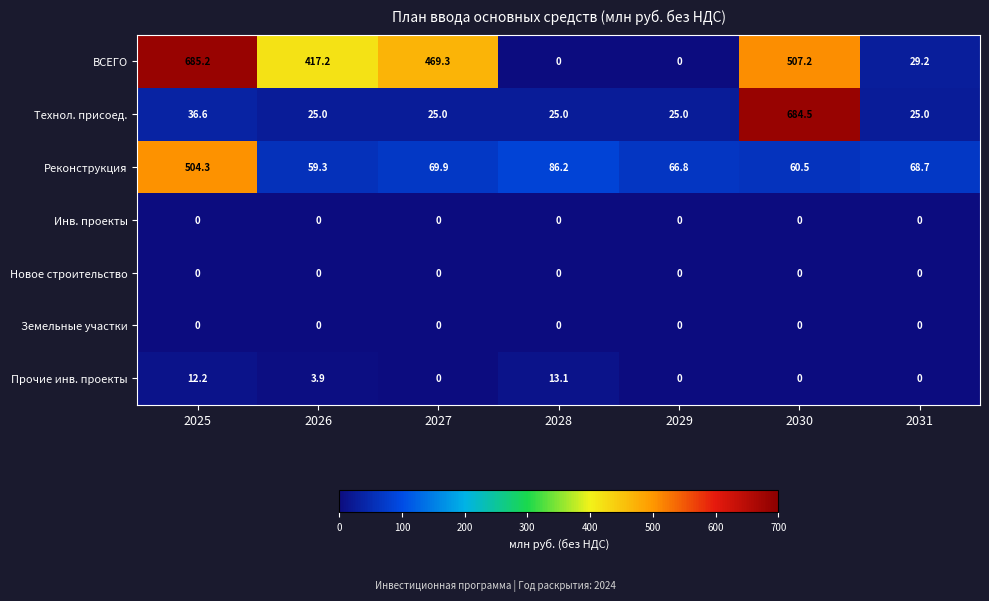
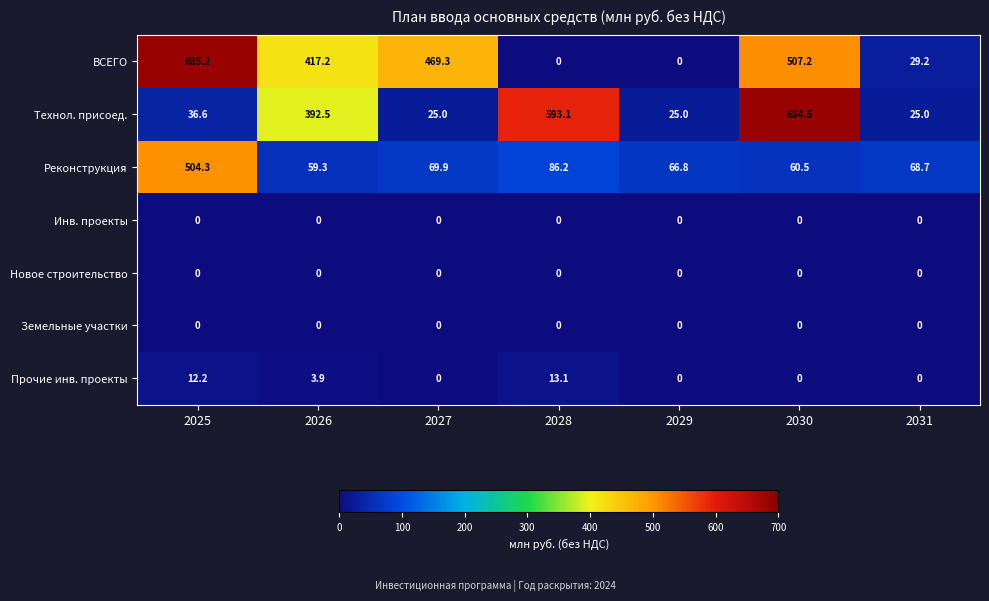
  {
    "ВСЕГО": {
      "2025": 685.2,
      "2026": 417.2,
      "2027": 469.3,
      "2028": 0,
      "2029": 0,
      "2030": 507.2,
      "2031": 29.2
    },
    "Технол. присоед.": {
      "2025": 36.6,
-     "2026": 25.0,
+     "2026": 392.5,
      "2027": 25.0,
-     "2028": 25.0,
+     "2028": 593.1,
      "2029": 25.0,
      "2030": 684.5,
      "2031": 25.0
    },
    "Реконструкция": {
      "2025": 504.3,
      "2026": 59.3,
      "2027": 69.9,
      "2028": 86.2,
      "2029": 66.8,
      "2030": 60.5,
      "2031": 68.7
    },
    "Инв. проекты": {
      "2025": 0,
      "2026": 0,
      "2027": 0,
      "2028": 0,
      "2029": 0,
      "2030": 0,
      "2031": 0
    },
    "Новое строительство": {
      "2025": 0,
      "2026": 0,
      "2027": 0,
      "2028": 0,
      "2029": 0,
      "2030": 0,
      "2031": 0
    },
    "Земельные участки": {
      "2025": 0,
      "2026": 0,
      "2027": 0,
      "2028": 0,
      "2029": 0,
      "2030": 0,
      "2031": 0
    },
    "Прочие инв. проекты": {
      "2025": 12.2,
      "2026": 3.9,
      "2027": 0,
      "2028": 13.1,
      "2029": 0,
      "2030": 0,
      "2031": 0
    }
  }
